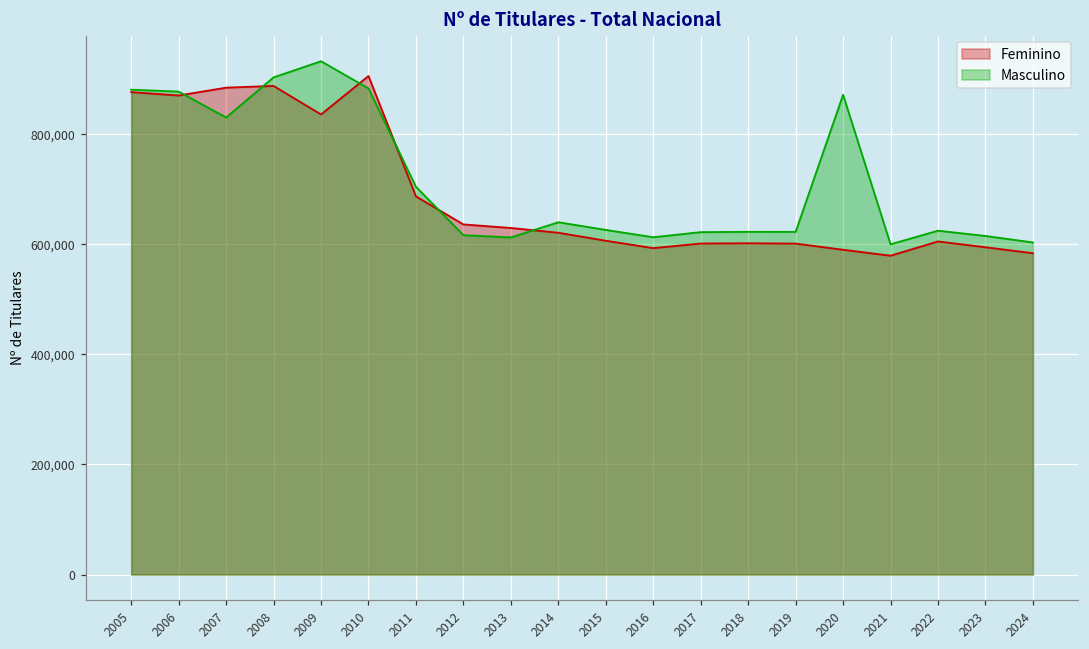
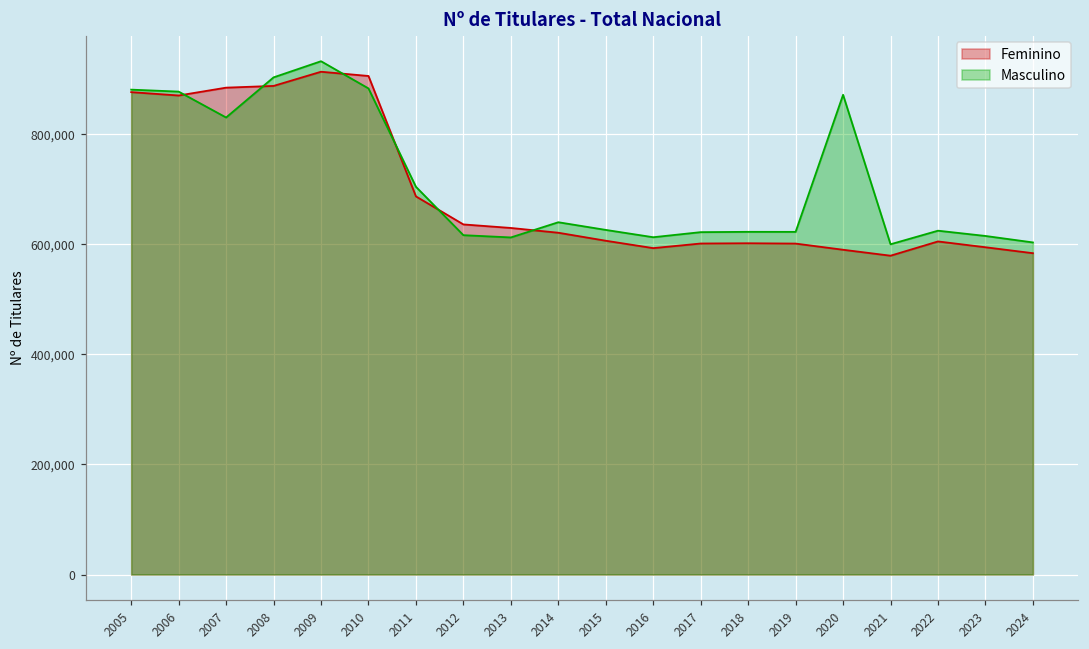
  {
    "Feminino": {
      "2006": "870,000",
      "2007": "880,000",
      "2008": "890,000",
-     "2009": "840,000",
+     "2009": "910,000",
      "2010": "910,000",
      "2011": "690,000",
      "2012": "640,000",
      "2013": "630,000",
      "2014": "620,000",
      "2015": "610,000",
      "2016": "590,000",
      "2017": "600,000",
      "2018": "600,000",
      "2019": "600,000",
      "2020": "590,000",
      "2021": "580,000",
      "2022": "610,000",
      "2023": "590,000",
      "2024": "580,000"
    },
    "Masculino": {
      "2006": "880,000",
      "2007": "830,000",
      "2008": "900,000",
      "2009": "930,000",
      "2010": "880,000",
      "2011": "700,000",
      "2012": "620,000",
      "2013": "610,000",
      "2014": "640,000",
      "2015": "630,000",
      "2016": "610,000",
      "2017": "620,000",
      "2018": "620,000",
      "2019": "620,000",
      "2020": "870,000",
      "2021": "600,000",
      "2022": "620,000",
      "2023": "620,000",
      "2024": "600,000"
    }
  }
